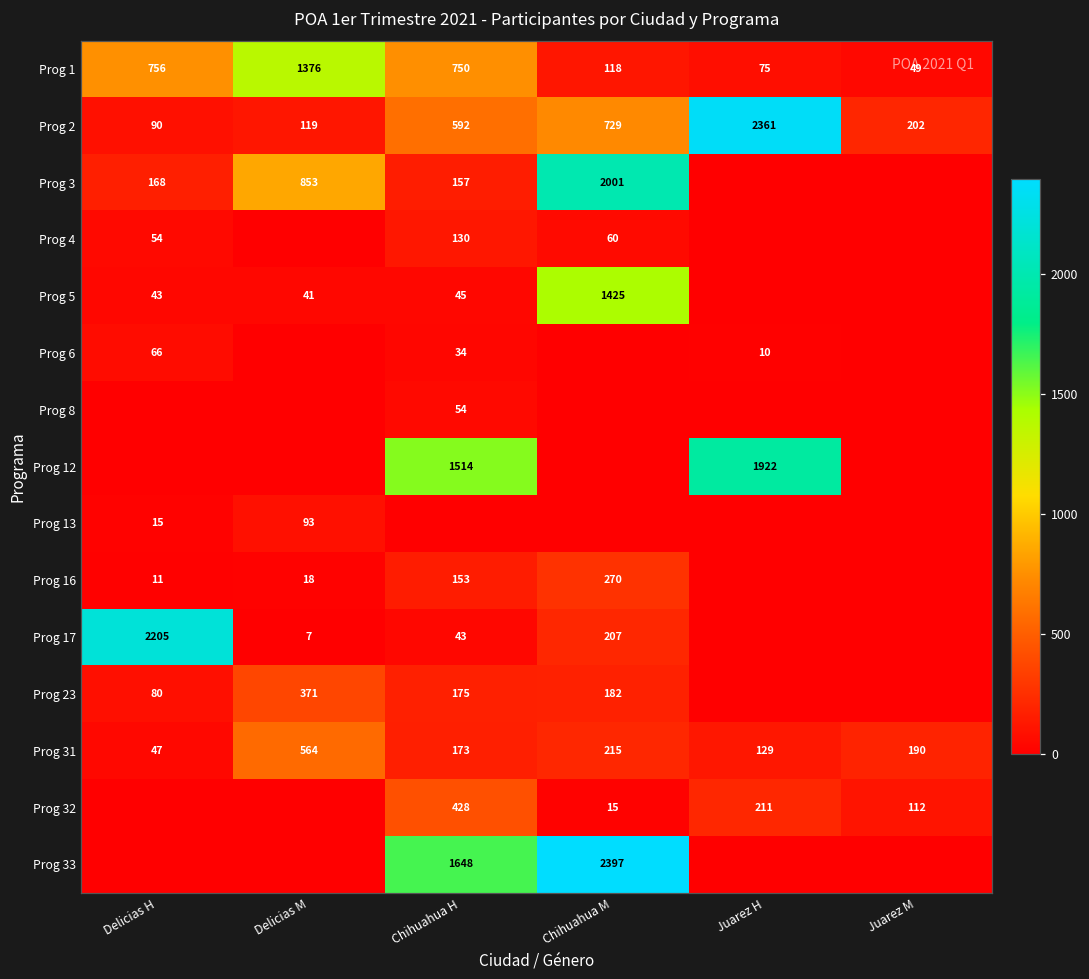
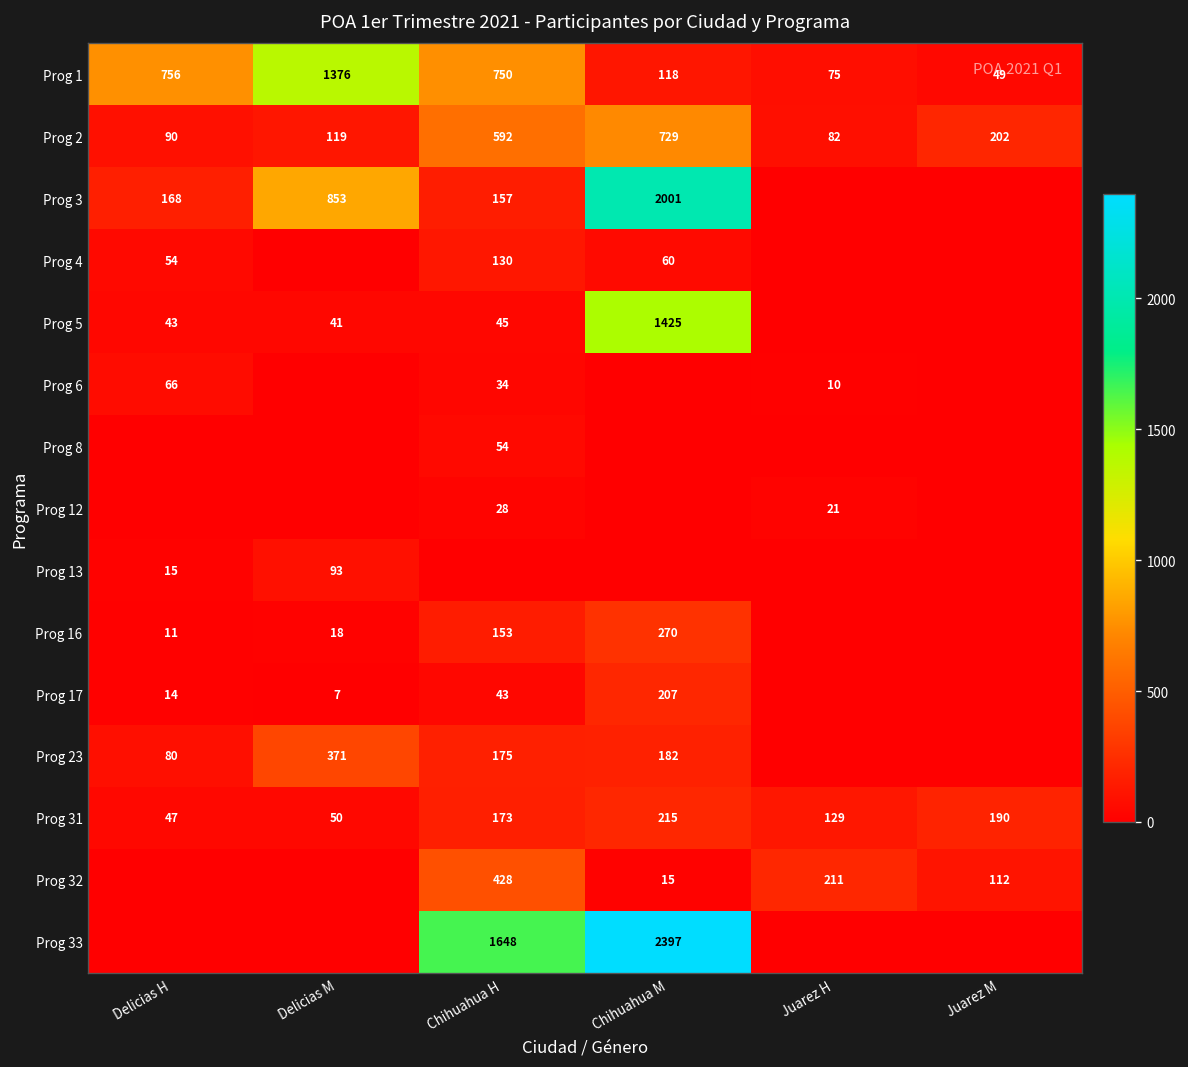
  {
    "Prog 1": {
      "Delicias H": 756,
      "Delicias M": 1376,
      "Chihuahua H": 750,
      "Chihuahua M": 118,
      "Juarez H": 75,
      "Juarez M": 2021
    },
    "Prog 2": {
      "Delicias H": 90,
      "Delicias M": 119,
      "Chihuahua H": 592,
      "Chihuahua M": 729,
-     "Juarez H": 2361,
+     "Juarez H": 82,
      "Juarez M": 202
    },
    "Prog 3": {
      "Delicias H": 168,
      "Delicias M": 853,
      "Chihuahua H": 157,
      "Chihuahua M": 2001
    },
    "Prog 4": {
      "Delicias H": 54,
      "Chihuahua H": 130,
      "Chihuahua M": 60
    },
    "Prog 5": {
      "Delicias H": 43,
      "Delicias M": 41,
      "Chihuahua H": 45,
      "Chihuahua M": 1425
    },
    "Prog 6": {
      "Delicias H": 66,
      "Chihuahua H": 34,
      "Juarez H": 10
    },
    "Prog 8": {
      "Chihuahua H": 54
    },
    "Prog 12": {
-     "Chihuahua H": 1514,
-     "Juarez H": 1922
+     "Chihuahua H": 28,
+     "Juarez H": 21
    },
    "Prog 13": {
      "Delicias H": 15,
      "Delicias M": 93
    },
    "Prog 16": {
      "Delicias H": 11,
      "Delicias M": 18,
      "Chihuahua H": 153,
      "Chihuahua M": 270
    },
    "Prog 17": {
-     "Delicias H": 2205,
+     "Delicias H": 14,
      "Delicias M": 7,
      "Chihuahua H": 43,
      "Chihuahua M": 207
    },
    "Prog 23": {
      "Delicias H": 80,
      "Delicias M": 371,
      "Chihuahua H": 175,
      "Chihuahua M": 182
    },
    "Prog 31": {
      "Delicias H": 47,
-     "Delicias M": 564,
+     "Delicias M": 50,
      "Chihuahua H": 173,
      "Chihuahua M": 215,
      "Juarez H": 129,
      "Juarez M": 190
    },
    "Prog 32": {
      "Chihuahua H": 428,
      "Chihuahua M": 15,
      "Juarez H": 211,
      "Juarez M": 112
    },
    "Prog 33": {
      "Chihuahua H": 1648,
      "Chihuahua M": 2397
    }
  }
